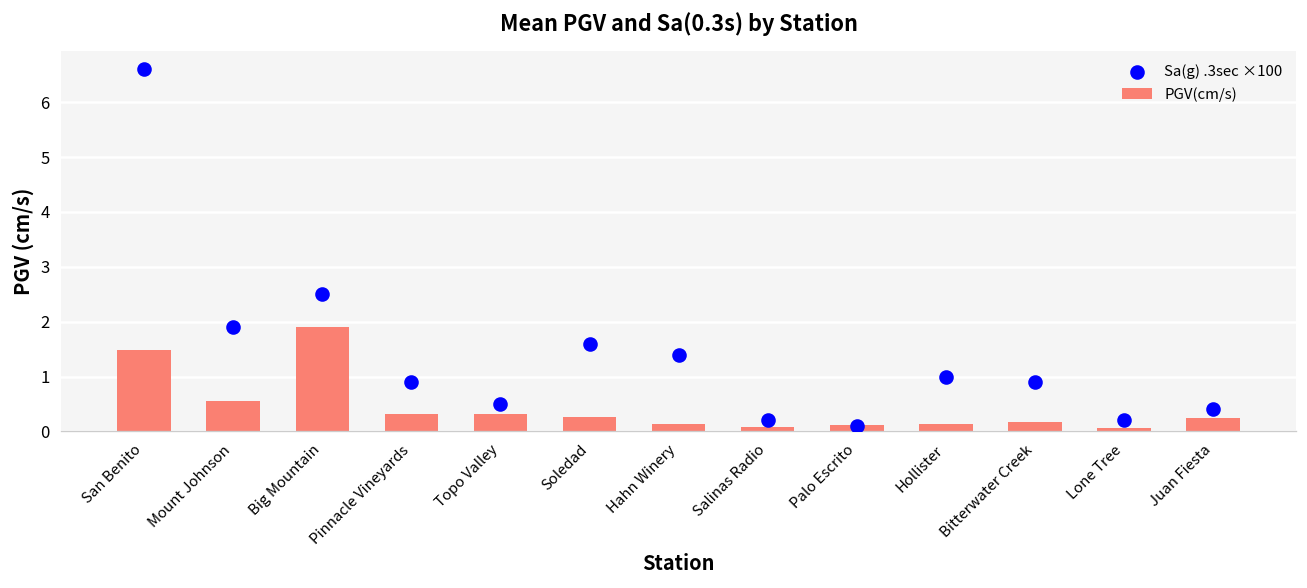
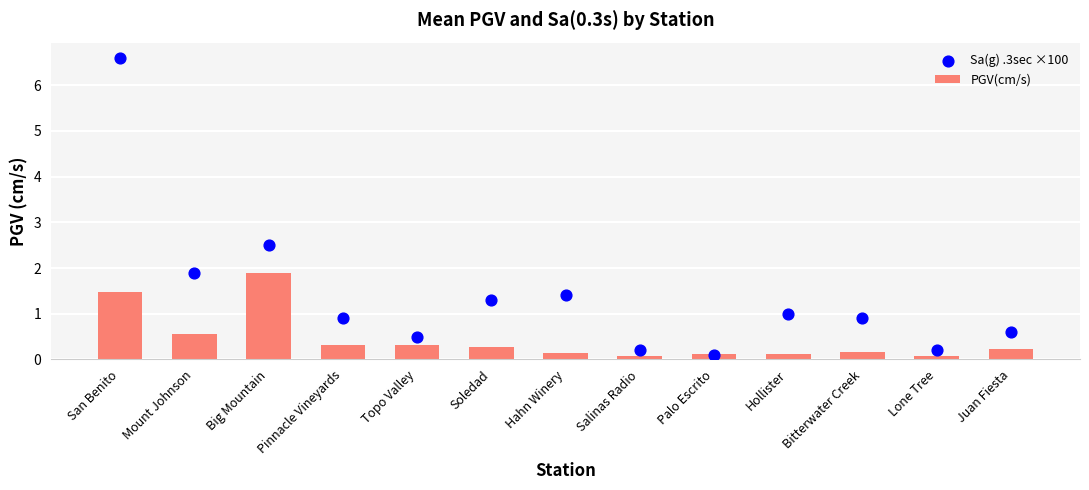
  {
    "PGV(cm/s)": {
      "San Benito": 1.5,
      "Mount Johnson": 0.6,
      "Big Mountain": 1.9,
      "Pinnacle Vineyards": 0.3,
      "Topo Valley": 0.3,
      "Soledad": 0.3,
      "Hahn Winery": 0.1,
      "Salinas Radio": 0.1,
      "Palo Escrito": 0.1,
      "Hollister": 0.1,
      "Bitterwater Creek": 0.2,
      "Lone Tree": 0.1,
      "Juan Fiesta": 0.2
    },
    "Sa(g) .3sec ×100": {
-     "Soledad": 1.6,
-     "Juan Fiesta": 0.4
+     "Soledad": 1.3,
+     "Juan Fiesta": 0.6
    }
  }
